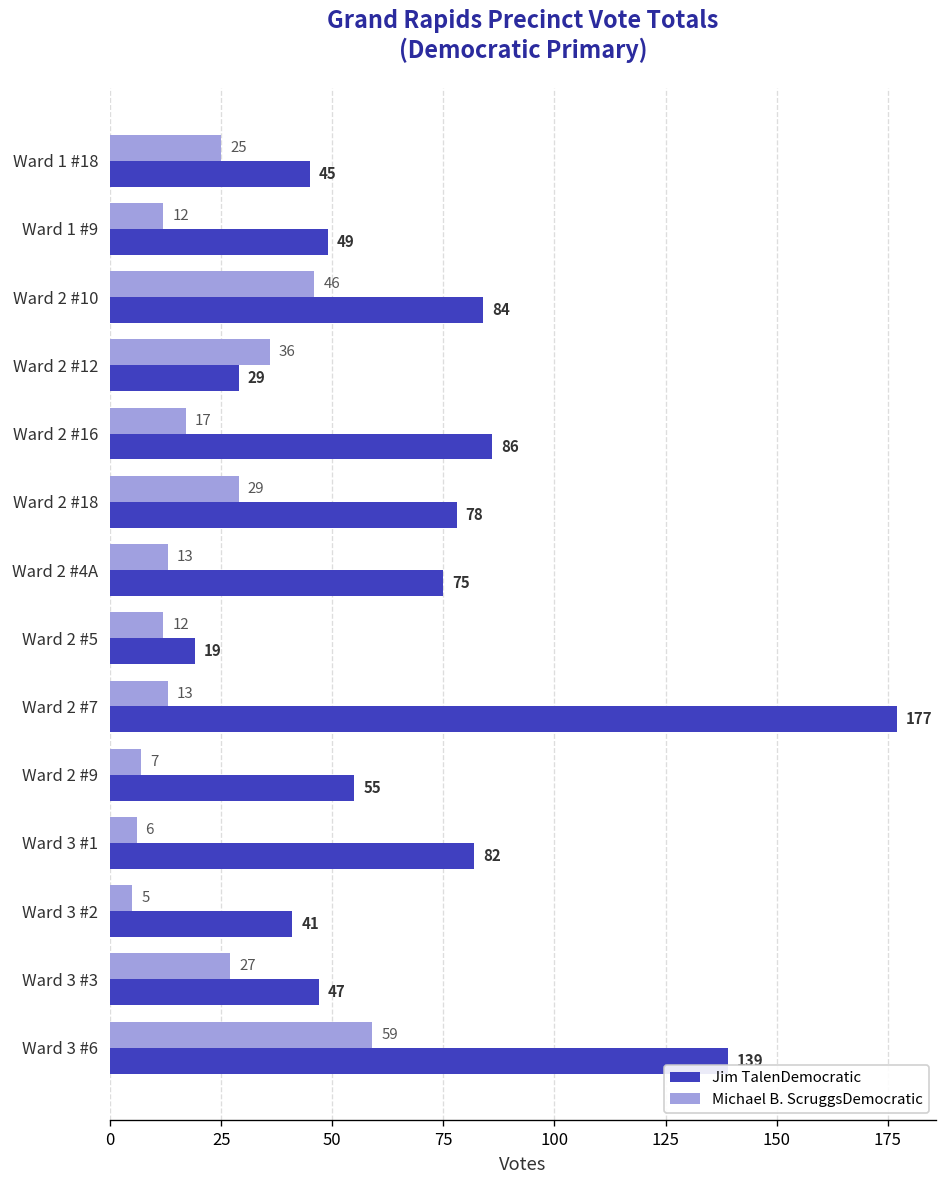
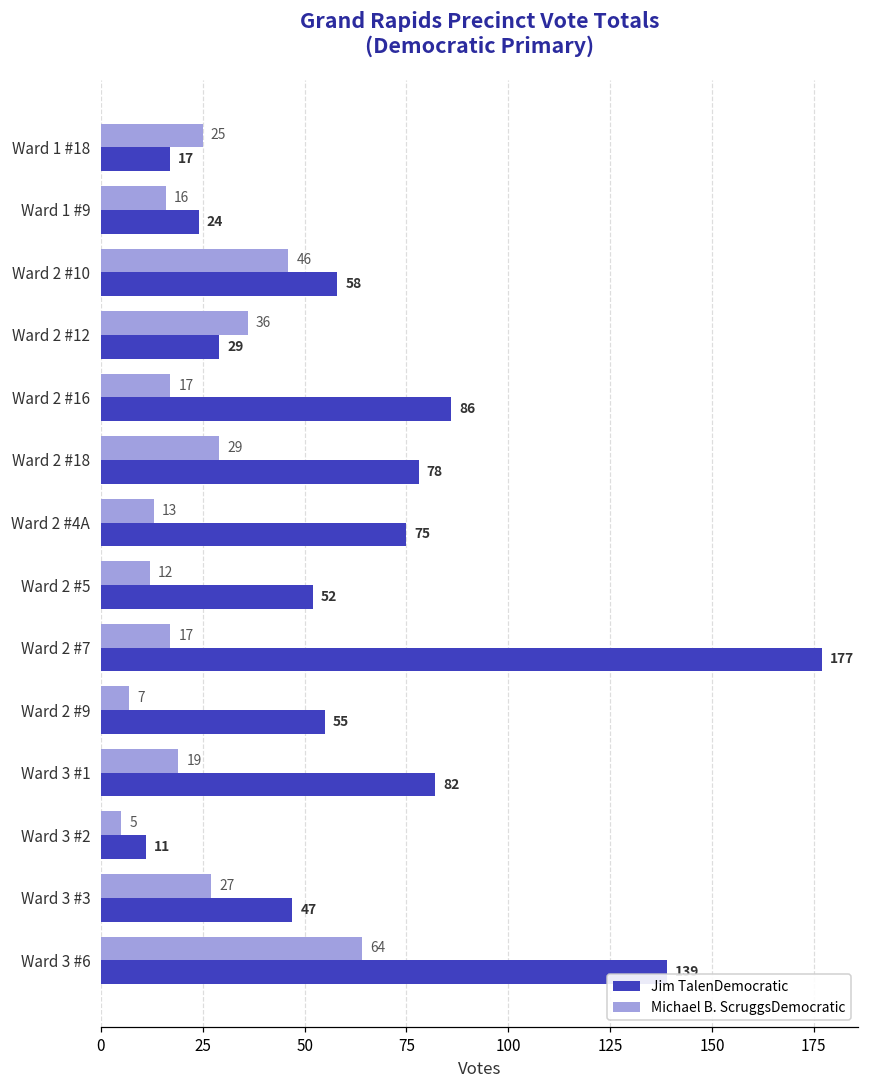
  {
    "Jim TalenDemocratic": {
-     "Ward 1 #18": 45,
-     "Ward 1 #9": 49,
-     "Ward 2 #10": 84,
+     "Ward 1 #18": 17,
+     "Ward 1 #9": 24,
+     "Ward 2 #10": 58,
      "Ward 2 #12": 29,
      "Ward 2 #16": 86,
      "Ward 2 #18": 78,
      "Ward 2 #4A": 75,
-     "Ward 2 #5": 19,
+     "Ward 2 #5": 52,
      "Ward 2 #7": 177,
      "Ward 2 #9": 55,
      "Ward 3 #1": 82,
-     "Ward 3 #2": 41,
+     "Ward 3 #2": 11,
      "Ward 3 #3": 47
    },
    "Michael B. ScruggsDemocratic": {
      "Ward 1 #18": 25,
-     "Ward 1 #9": 12,
+     "Ward 1 #9": 16,
      "Ward 2 #10": 46,
      "Ward 2 #12": 36,
      "Ward 2 #16": 17,
      "Ward 2 #18": 29,
      "Ward 2 #4A": 13,
      "Ward 2 #5": 12,
-     "Ward 2 #7": 13,
+     "Ward 2 #7": 17,
      "Ward 2 #9": 7,
-     "Ward 3 #1": 6,
+     "Ward 3 #1": 19,
      "Ward 3 #2": 5,
      "Ward 3 #3": 27,
-     "Ward 3 #6": 59
+     "Ward 3 #6": 64
    }
  }
